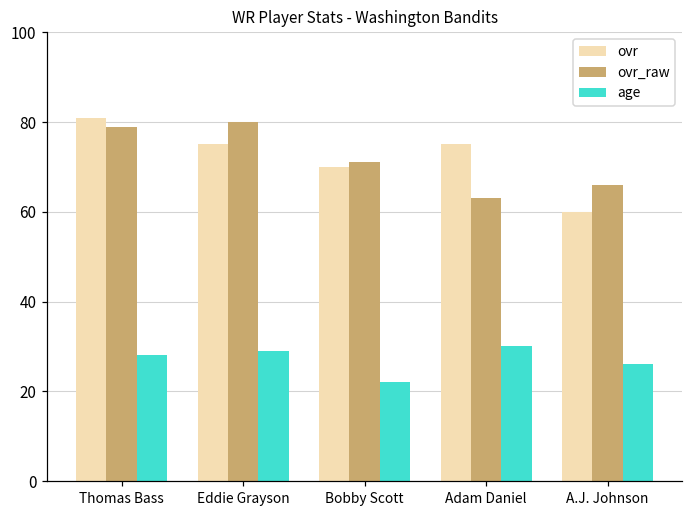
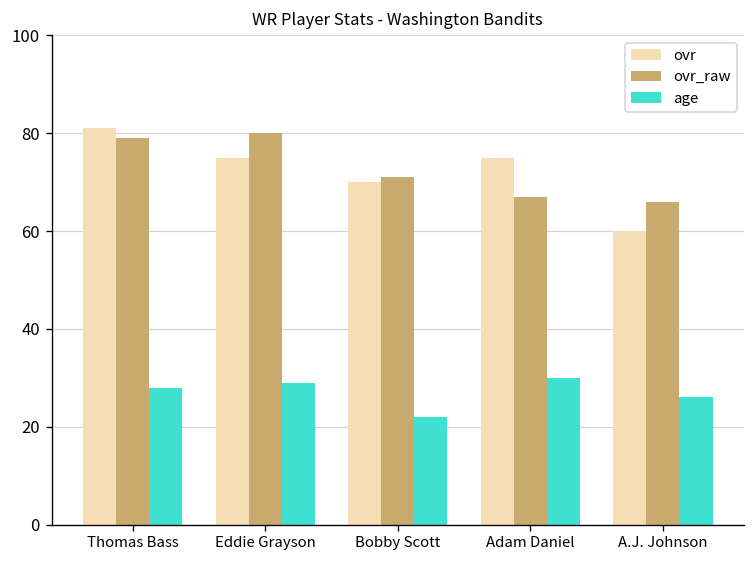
  {
    "ovr": {
      "Thomas Bass": 81,
      "Eddie Grayson": 75,
      "Bobby Scott": 70,
      "Adam Daniel": 75,
      "A.J. Johnson": 60
    },
    "ovr_raw": {
      "Thomas Bass": 79,
      "Eddie Grayson": 80,
      "Bobby Scott": 71,
-     "Adam Daniel": 63,
+     "Adam Daniel": 67,
      "A.J. Johnson": 66
    },
    "age": {
      "Thomas Bass": 28,
      "Eddie Grayson": 29,
      "Bobby Scott": 22,
      "Adam Daniel": 30,
      "A.J. Johnson": 26
    }
  }
